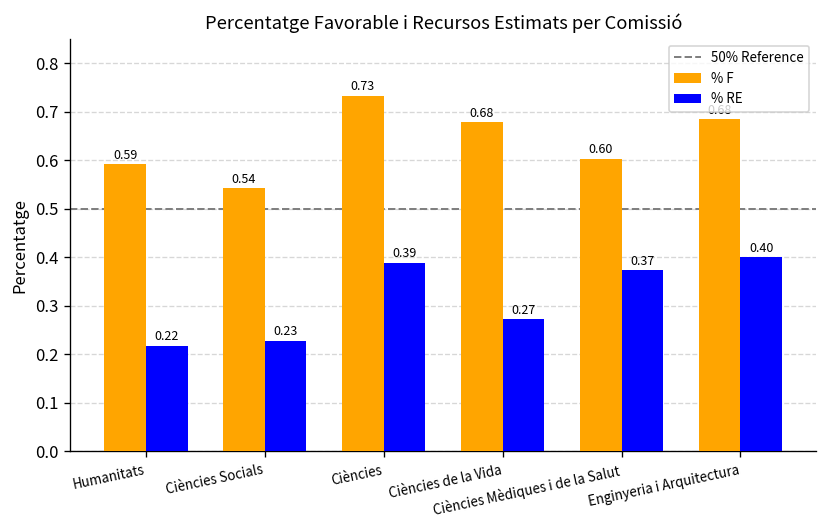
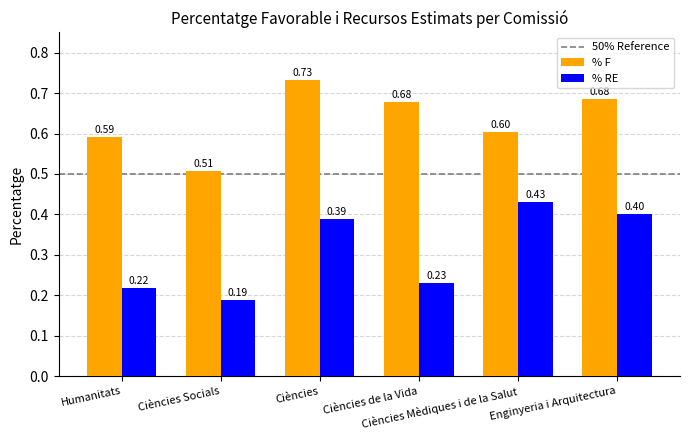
  {
    "% F": {
      "Humanitats": 0.59,
-     "Ciències Socials": 0.54,
+     "Ciències Socials": 0.51,
      "Ciències": 0.73,
      "Ciències de la Vida": 0.68,
      "Ciències Mèdiques i de la Salut": 0.60
    },
    "% RE": {
      "Humanitats": 0.22,
-     "Ciències Socials": 0.23,
+     "Ciències Socials": 0.19,
      "Ciències": 0.39,
-     "Ciències de la Vida": 0.27,
-     "Ciències Mèdiques i de la Salut": 0.37,
+     "Ciències de la Vida": 0.23,
+     "Ciències Mèdiques i de la Salut": 0.43,
      "Enginyeria i Arquitectura": 0.40
    }
  }
